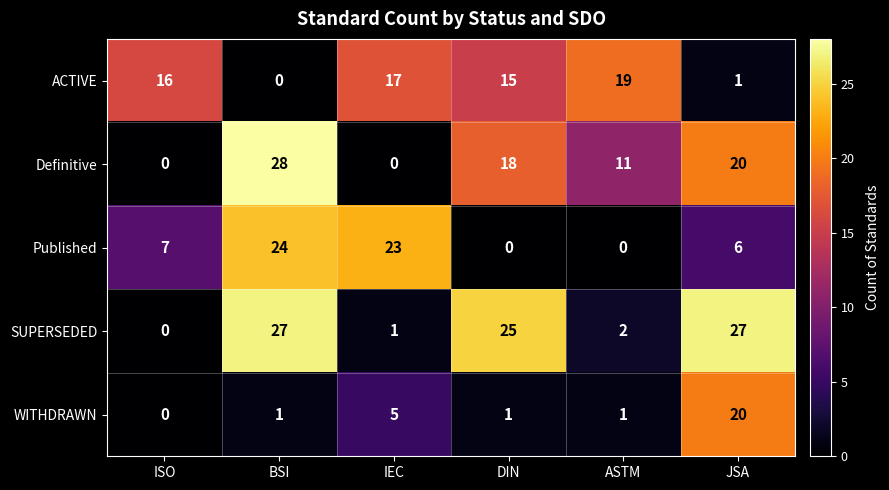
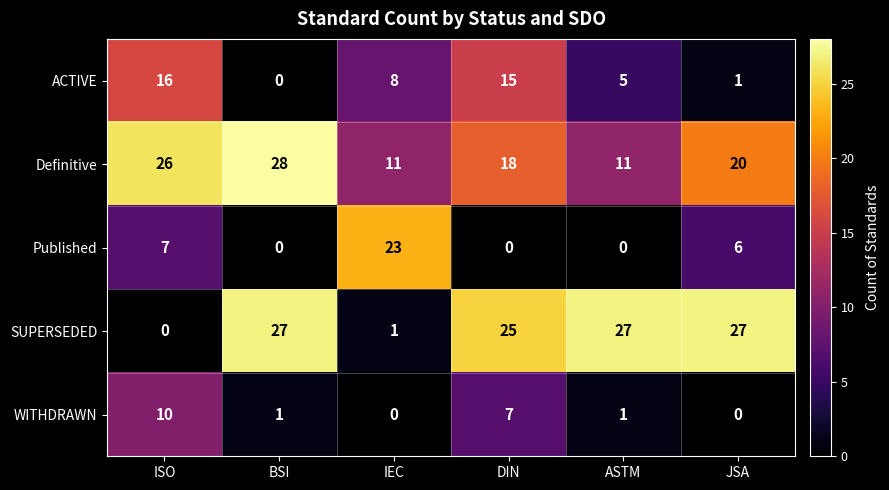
  {
    "ACTIVE": {
      "ISO": 16,
      "BSI": 0,
-     "IEC": 17,
+     "IEC": 8,
      "DIN": 15,
-     "ASTM": 19,
+     "ASTM": 5,
      "JSA": 1
    },
    "Definitive": {
-     "ISO": 0,
+     "ISO": 26,
      "BSI": 28,
-     "IEC": 0,
+     "IEC": 11,
      "DIN": 18,
      "ASTM": 11,
      "JSA": 20
    },
    "Published": {
      "ISO": 7,
-     "BSI": 24,
+     "BSI": 0,
      "IEC": 23,
      "DIN": 0,
      "ASTM": 0,
      "JSA": 6
    },
    "SUPERSEDED": {
      "ISO": 0,
      "BSI": 27,
      "IEC": 1,
      "DIN": 25,
-     "ASTM": 2,
+     "ASTM": 27,
      "JSA": 27
    },
    "WITHDRAWN": {
-     "ISO": 0,
+     "ISO": 10,
      "BSI": 1,
-     "IEC": 5,
-     "DIN": 1,
+     "IEC": 0,
+     "DIN": 7,
      "ASTM": 1,
-     "JSA": 20
+     "JSA": 0
    }
  }
